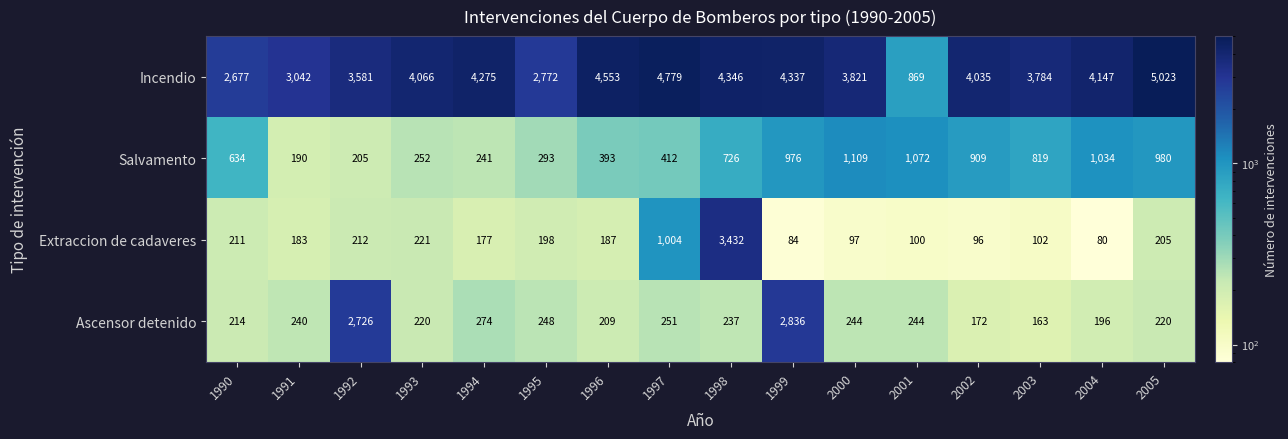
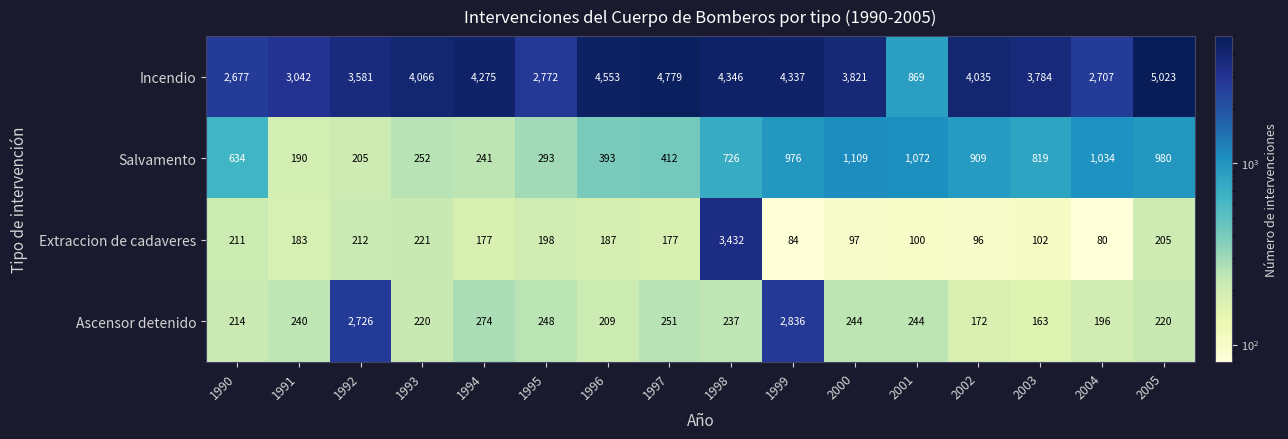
  {
    "Incendio": {
      "1990": "2,677",
      "1991": "3,042",
      "1992": "3,581",
      "1993": "4,066",
      "1994": "4,275",
      "1995": "2,772",
      "1996": "4,553",
      "1997": "4,779",
      "1998": "4,346",
      "1999": "4,337",
      "2000": "3,821",
      "2001": "869",
      "2002": "4,035",
      "2003": "3,784",
-     "2004": "4,147",
+     "2004": "2,707",
      "2005": "5,023"
    },
    "Salvamento": {
      "1990": "634",
      "1991": "190",
      "1992": "205",
      "1993": "252",
      "1994": "241",
      "1995": "293",
      "1996": "393",
      "1997": "412",
      "1998": "726",
      "1999": "976",
      "2000": "1,109",
      "2001": "1,072",
      "2002": "909",
      "2003": "819",
      "2004": "1,034",
      "2005": "980"
    },
    "Extraccion de cadaveres": {
      "1990": "211",
      "1991": "183",
      "1992": "212",
      "1993": "221",
      "1994": "177",
      "1995": "198",
      "1996": "187",
-     "1997": "1,004",
+     "1997": "177",
      "1998": "3,432",
      "1999": "84",
      "2000": "97",
      "2001": "100",
      "2002": "96",
      "2003": "102",
      "2004": "80",
      "2005": "205"
    },
    "Ascensor detenido": {
      "1990": "214",
      "1991": "240",
      "1992": "2,726",
      "1993": "220",
      "1994": "274",
      "1995": "248",
      "1996": "209",
      "1997": "251",
      "1998": "237",
      "1999": "2,836",
      "2000": "244",
      "2001": "244",
      "2002": "172",
      "2003": "163",
      "2004": "196",
      "2005": "220"
    }
  }
